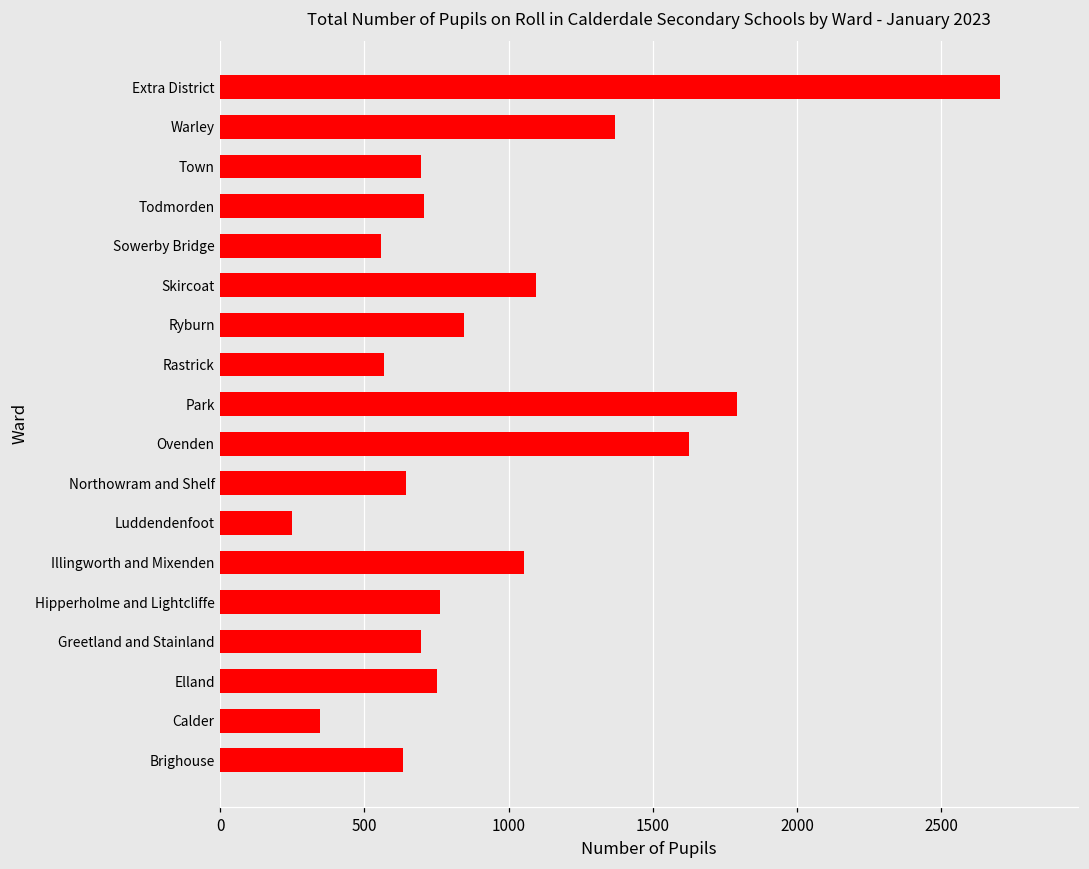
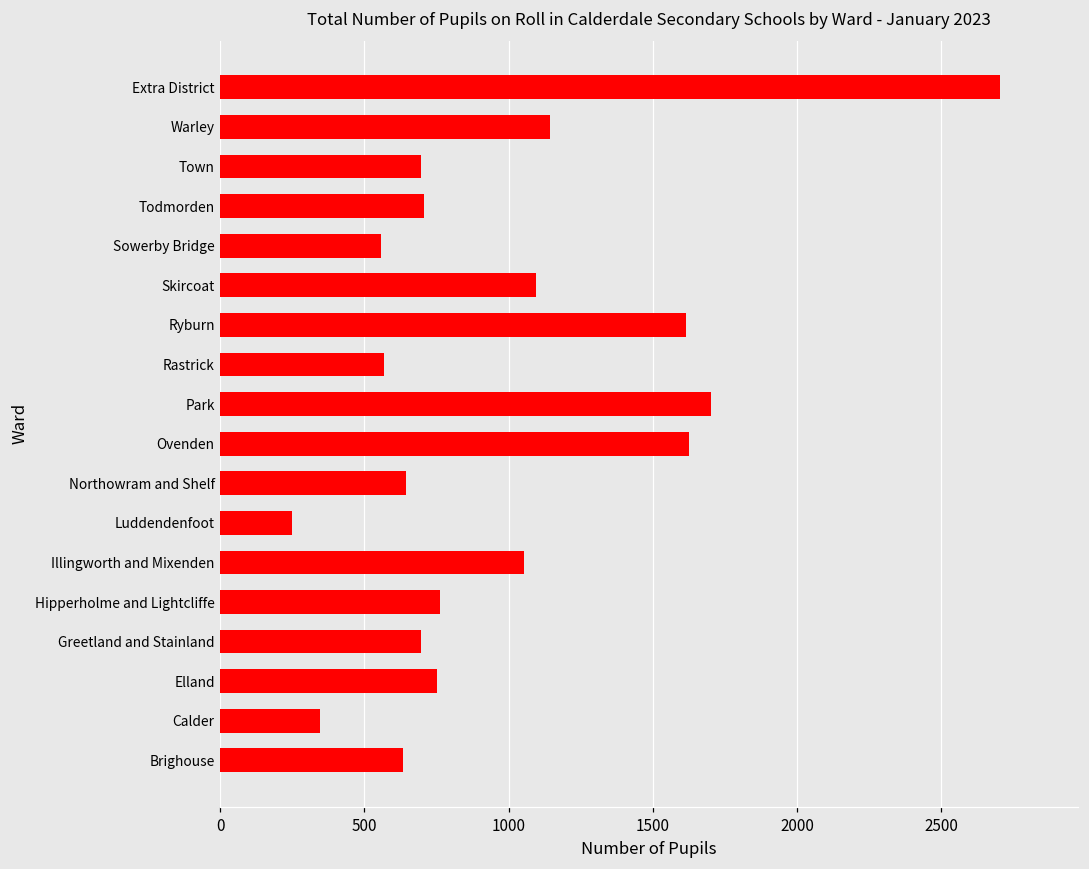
  {
    "Extra District": 2700,
-   "Warley": 1370,
+   "Warley": 1140,
    "Town": 700,
    "Todmorden": 710,
    "Sowerby Bridge": 560,
    "Skircoat": 1100,
-   "Ryburn": 850,
+   "Ryburn": 1620,
    "Rastrick": 570,
-   "Park": 1790,
+   "Park": 1700,
    "Ovenden": 1630,
    "Northowram and Shelf": 640,
    "Luddendenfoot": 250,
    "Illingworth and Mixenden": 1050,
    "Hipperholme and Lightcliffe": 760,
    "Greetland and Stainland": 700,
    "Elland": 750,
    "Calder": 350,
    "Brighouse": 630
  }
